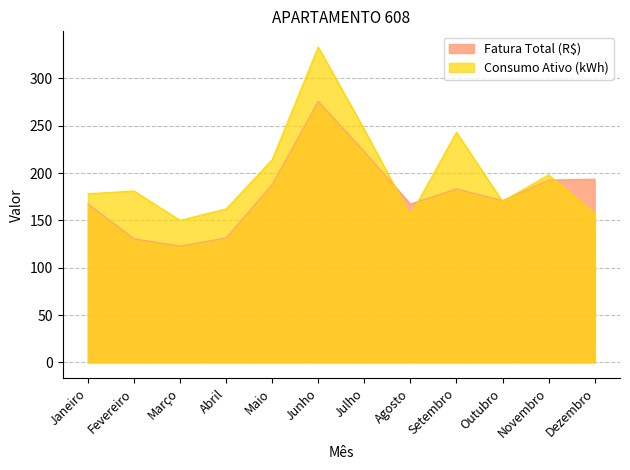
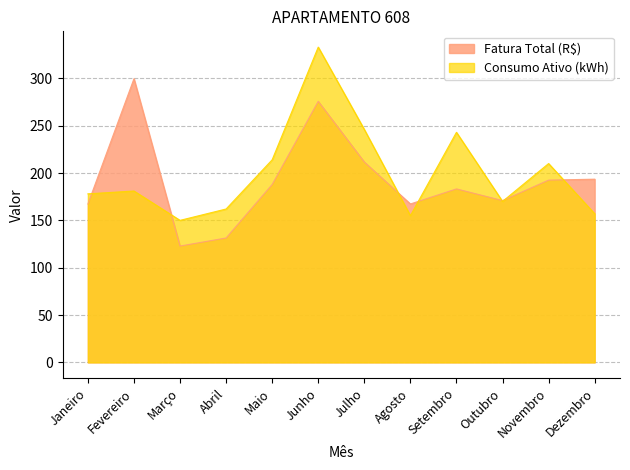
  {
    "Fatura Total (R$)": {
      "Janeiro": 170,
-     "Fevereiro": 130,
+     "Fevereiro": 300,
      "Março": 120,
      "Abril": 130,
      "Maio": 190,
      "Junho": 280,
-     "Julho": 220,
+     "Julho": 210,
      "Agosto": 170,
      "Setembro": 180,
      "Novembro": 190,
      "Dezembro": 190
    },
    "Consumo Ativo (kWh)": {
      "Janeiro": 180,
      "Fevereiro": 180,
      "Março": 150,
      "Abril": 160,
      "Maio": 210,
      "Junho": 330,
      "Julho": 250,
      "Agosto": 160,
      "Setembro": 240,
-     "Novembro": 200,
+     "Novembro": 210,
      "Dezembro": 160
    }
  }
